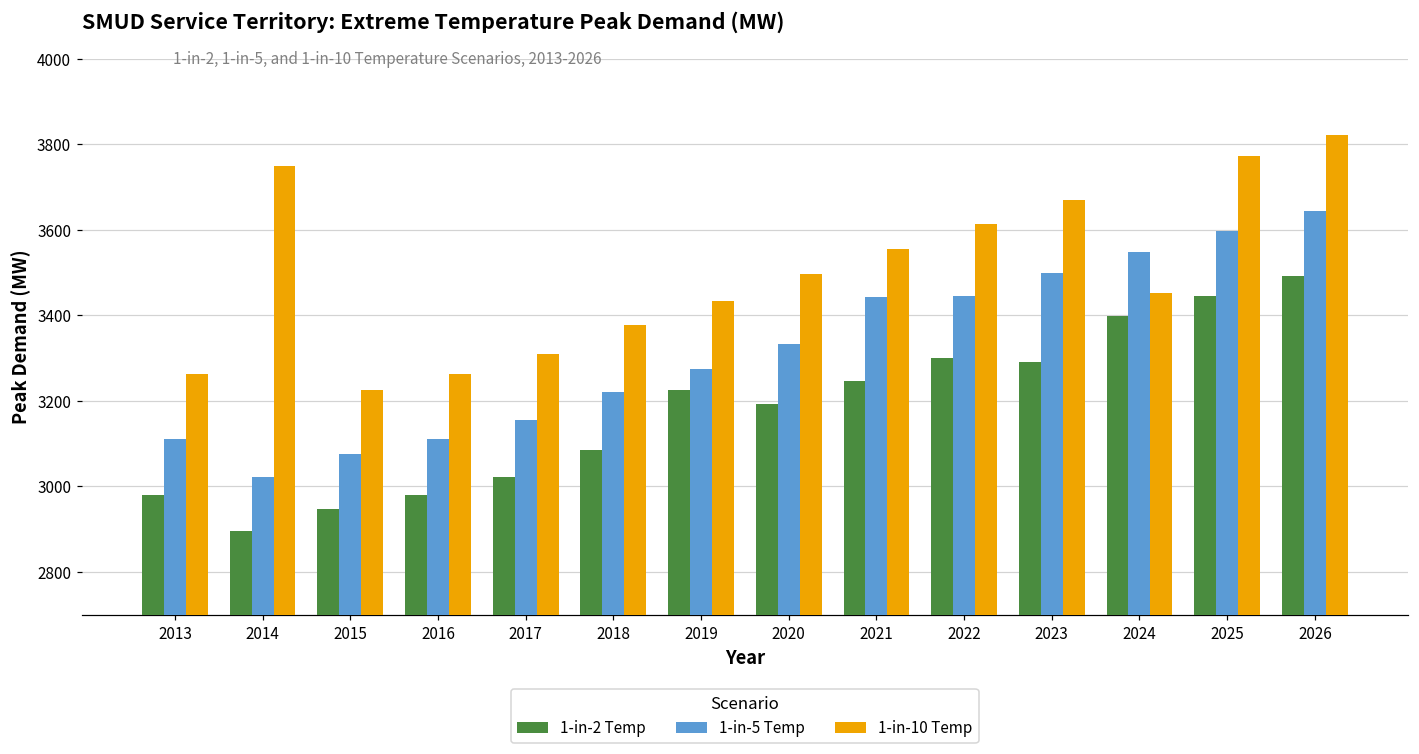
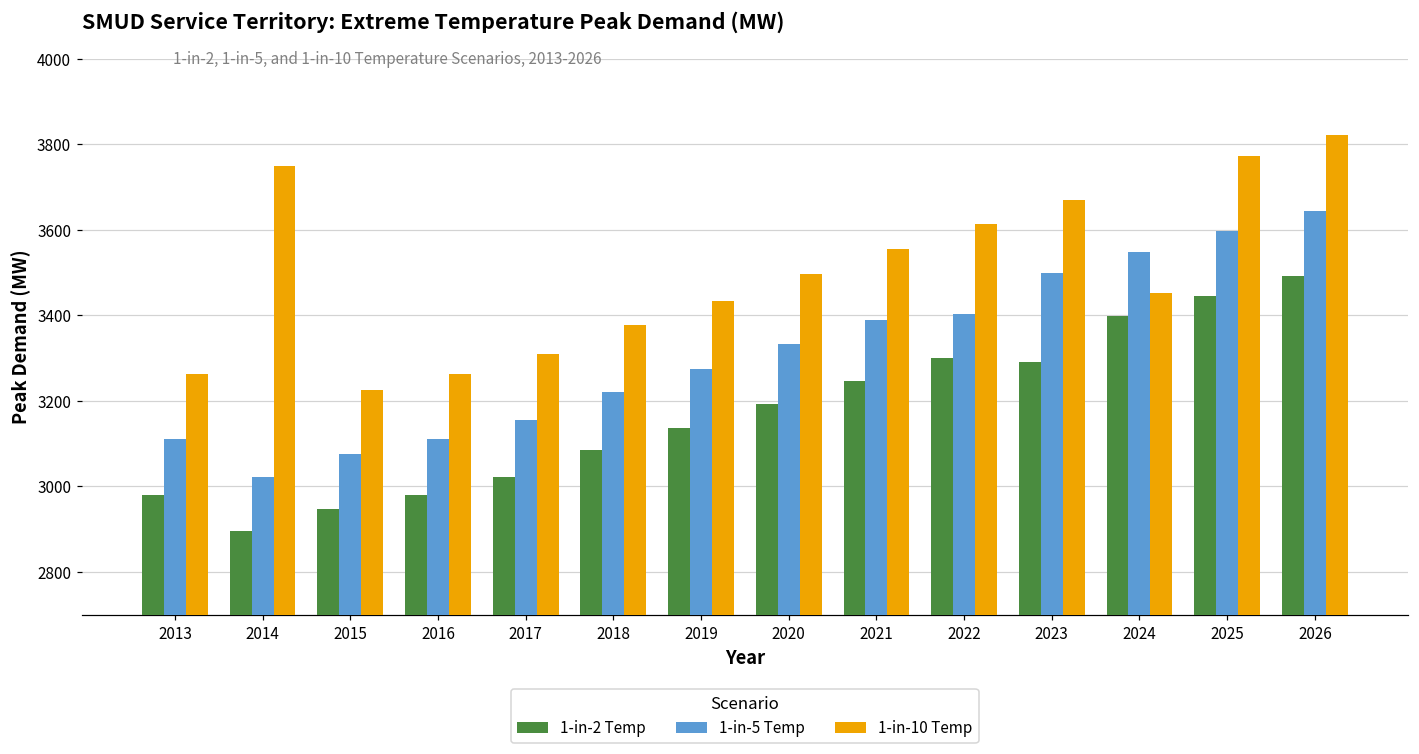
  {
    "1-in-2 Temp": {
      "2013": 2980,
      "2014": 2900,
      "2015": 2950,
      "2016": 2980,
      "2017": 3020,
      "2018": 3080,
-     "2019": 3220,
+     "2019": 3140,
      "2020": 3190,
      "2021": 3250,
      "2022": 3300,
      "2023": 3290,
      "2024": 3400,
      "2025": 3440,
      "2026": 3490
    },
    "1-in-5 Temp": {
      "2013": 3110,
      "2014": 3020,
      "2015": 3080,
      "2016": 3110,
      "2017": 3150,
      "2018": 3220,
      "2019": 3270,
      "2020": 3330,
-     "2021": 3440,
-     "2022": 3450,
+     "2021": 3390,
+     "2022": 3400,
      "2023": 3500,
      "2024": 3550,
      "2025": 3600,
      "2026": 3640
    },
    "1-in-10 Temp": {
      "2013": 3260,
      "2014": 3750,
      "2015": 3230,
      "2016": 3260,
      "2017": 3310,
      "2018": 3380,
      "2019": 3430,
      "2020": 3500,
      "2021": 3560,
      "2022": 3610,
      "2023": 3670,
      "2024": 3450,
      "2025": 3770,
      "2026": 3820
    }
  }
